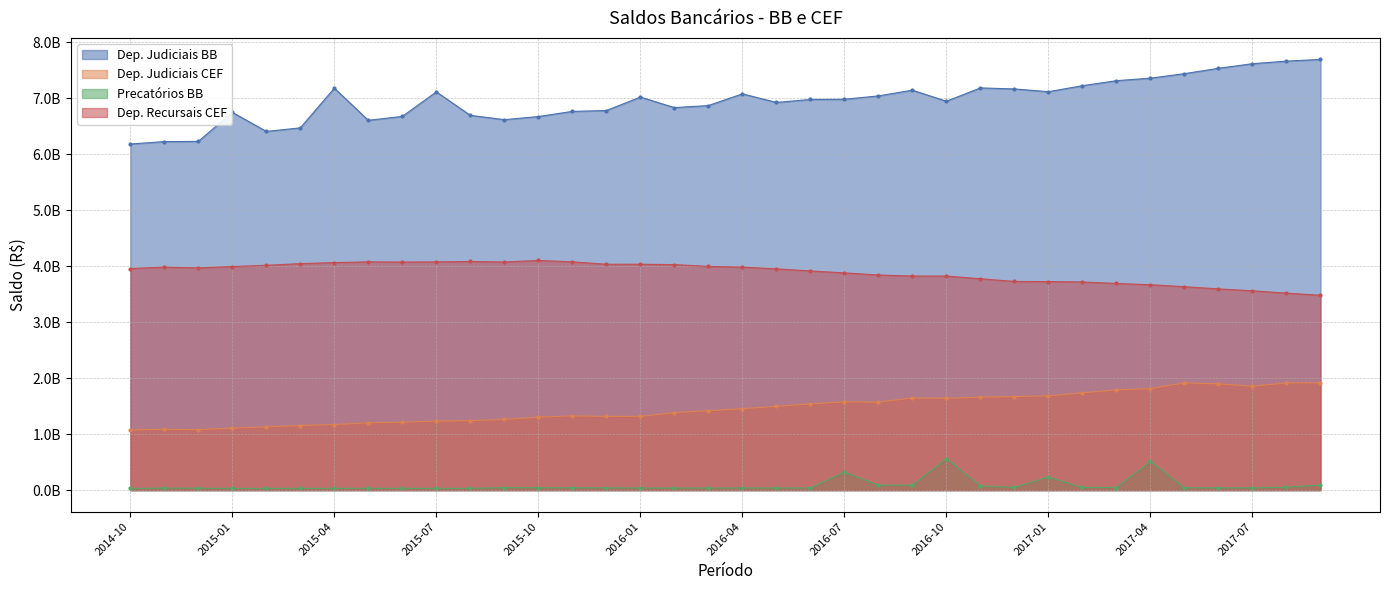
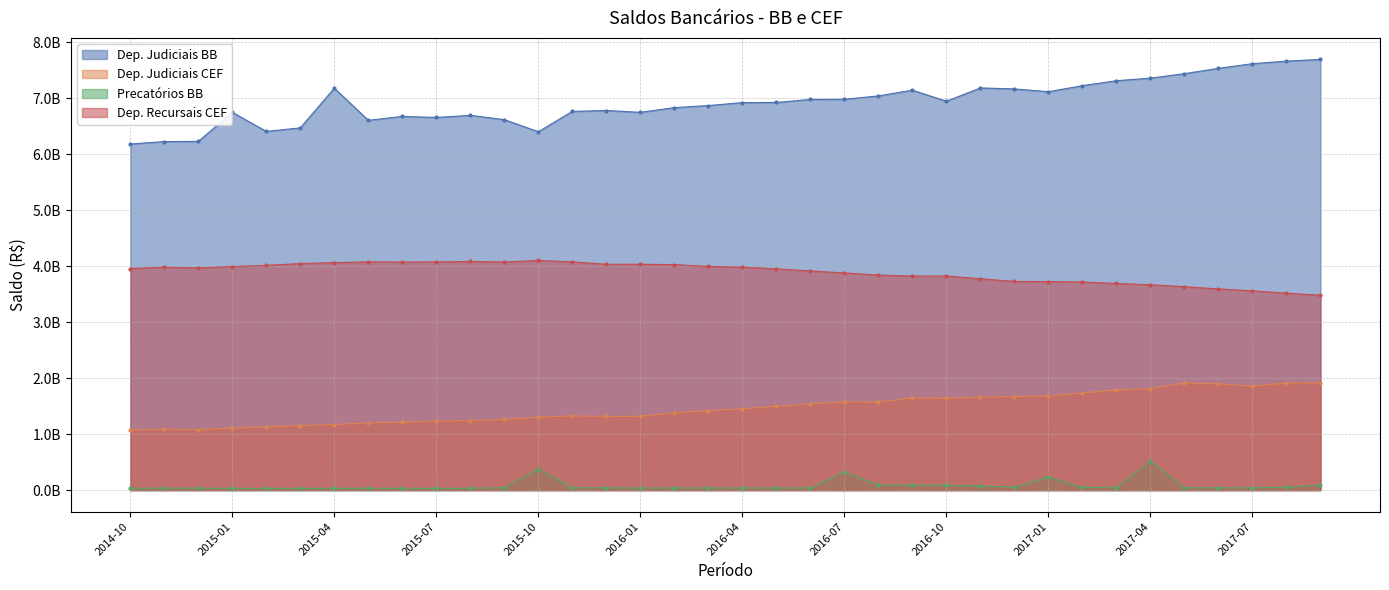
  {
    "Dep. Judiciais BB": {
      "2014-10": 6200000000,
      "2015-01": 6700000000,
      "2015-04": 7200000000,
-     "2015-07": 7100000000,
-     "2015-10": 6700000000,
-     "2016-01": 7000000000,
-     "2016-04": 7100000000,
+     "2015-07": 6700000000,
+     "2015-10": 6400000000,
+     "2016-01": 6700000000,
+     "2016-04": 6900000000,
      "2016-07": 7000000000,
      "2016-10": 6900000000,
      "2017-01": 7100000000,
      "2017-04": 7400000000,
      "2017-07": 7600000000
    },
    "Precatórios BB": {
      "2014-10": 0,
      "2015-01": 0,
      "2015-04": 0,
      "2015-07": 0,
-     "2015-10": 0,
+     "2015-10": 400000000,
      "2016-01": 0,
      "2016-04": 0,
      "2016-07": 300000000,
-     "2016-10": 600000000,
+     "2016-10": 100000000,
      "2017-01": 200000000,
      "2017-04": 500000000,
      "2017-07": 0
    }
  }
